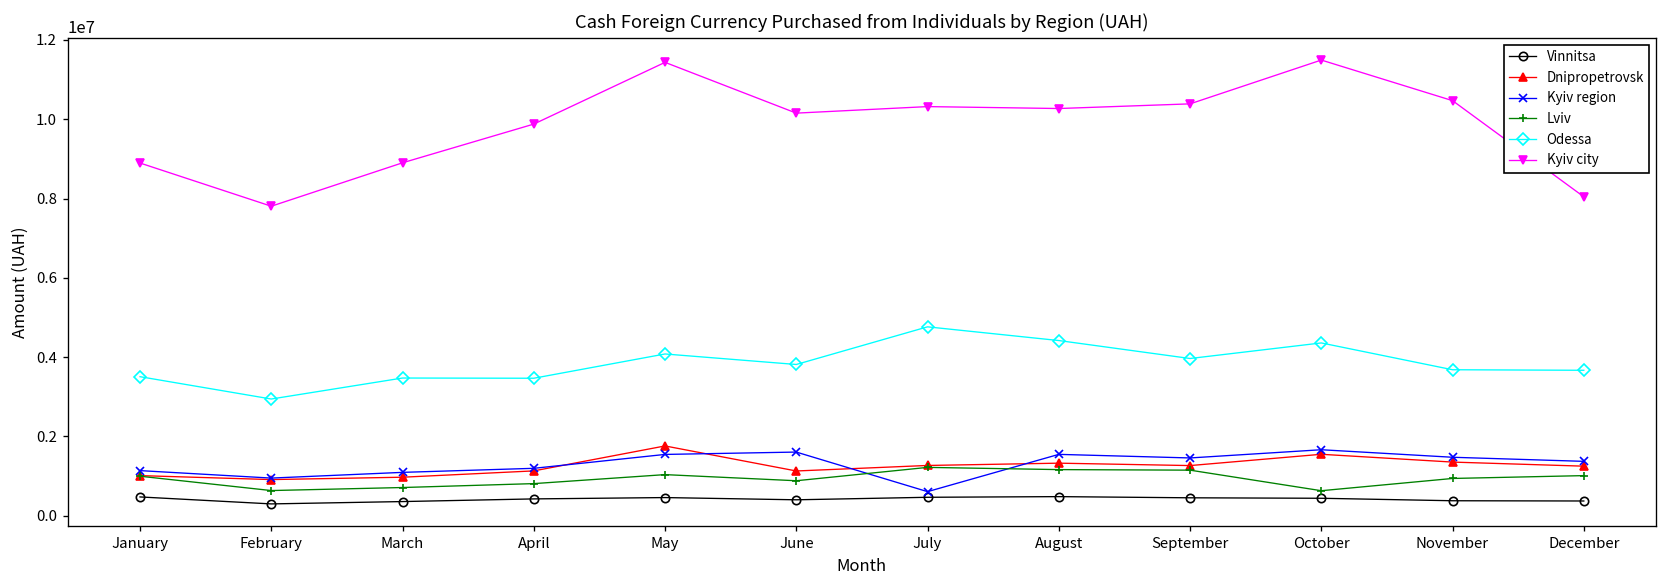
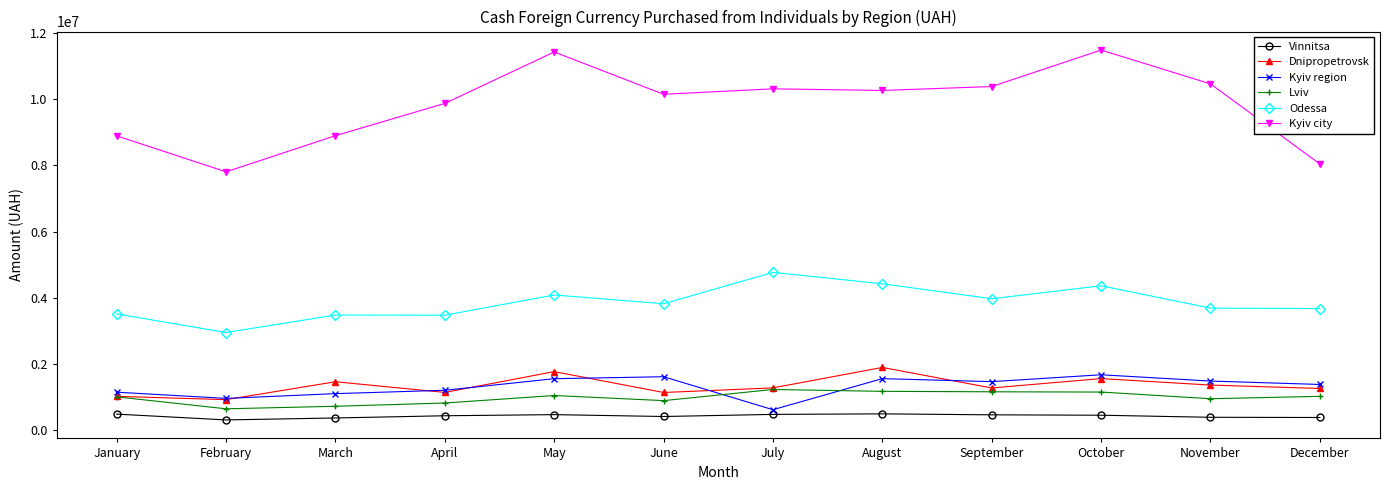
  {
    "Vinnitsa": {
      "January": 500000,
      "February": 300000,
      "March": 400000,
      "April": 400000,
      "May": 500000,
      "June": 400000,
      "July": 500000,
      "August": 500000,
      "September": 500000,
      "October": 400000,
      "November": 400000,
      "December": 400000
    },
    "Dnipropetrovsk": {
-     "March": 1000000,
+     "March": 1500000,
      "May": 1800000,
      "June": 1100000,
-     "August": 1300000,
+     "August": 1900000,
      "September": 1300000,
      "October": 1600000,
      "November": 1400000,
      "December": 1300000
    },
    "Kyiv region": {
      "January": 1100000,
      "March": 1100000,
      "May": 1500000,
      "June": 1600000,
      "July": 600000,
      "August": 1500000,
      "September": 1500000,
      "October": 1700000,
      "November": 1500000,
      "December": 1400000
    },
    "Lviv": {
      "February": 600000,
      "March": 700000,
      "April": 800000,
      "May": 1000000,
      "June": 900000,
      "August": 1200000,
      "September": 1200000,
-     "October": 600000,
+     "October": 1100000,
      "November": 900000,
      "December": 1000000
    },
    "Odessa": {
      "January": 3500000,
      "February": 2900000,
      "March": 3500000,
      "April": 3500000,
      "May": 4100000,
      "June": 3800000,
      "July": 4800000,
      "August": 4400000,
      "September": 4000000,
      "October": 4400000,
      "November": 3700000,
      "December": 3700000
    },
    "Kyiv city": {
      "January": 8900000,
      "February": 7800000,
      "March": 8900000,
      "April": 9900000,
      "May": 11400000,
      "June": 10200000,
      "July": 10300000,
      "August": 10300000,
      "September": 10400000,
      "October": 11500000,
      "November": 10500000,
      "December": 8000000
    }
  }
